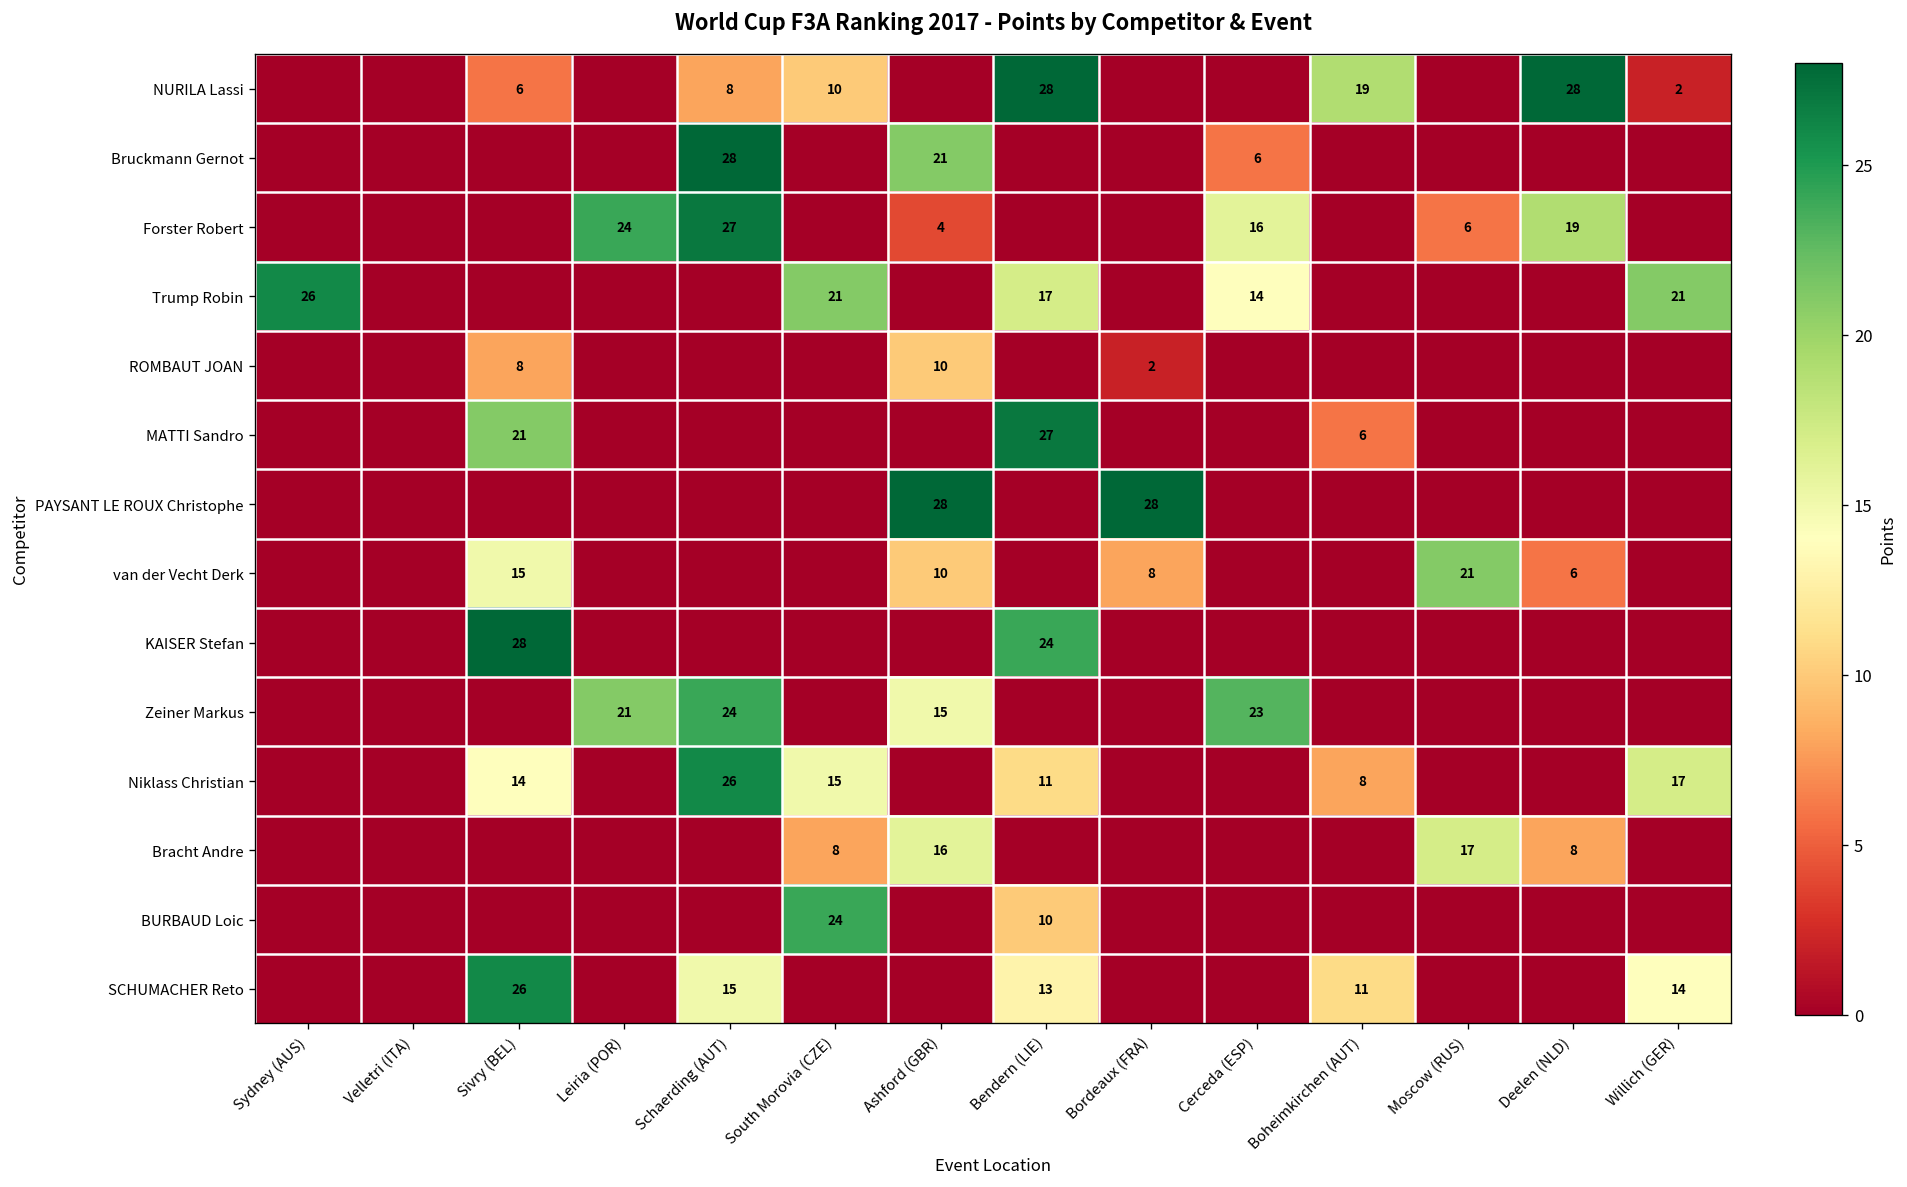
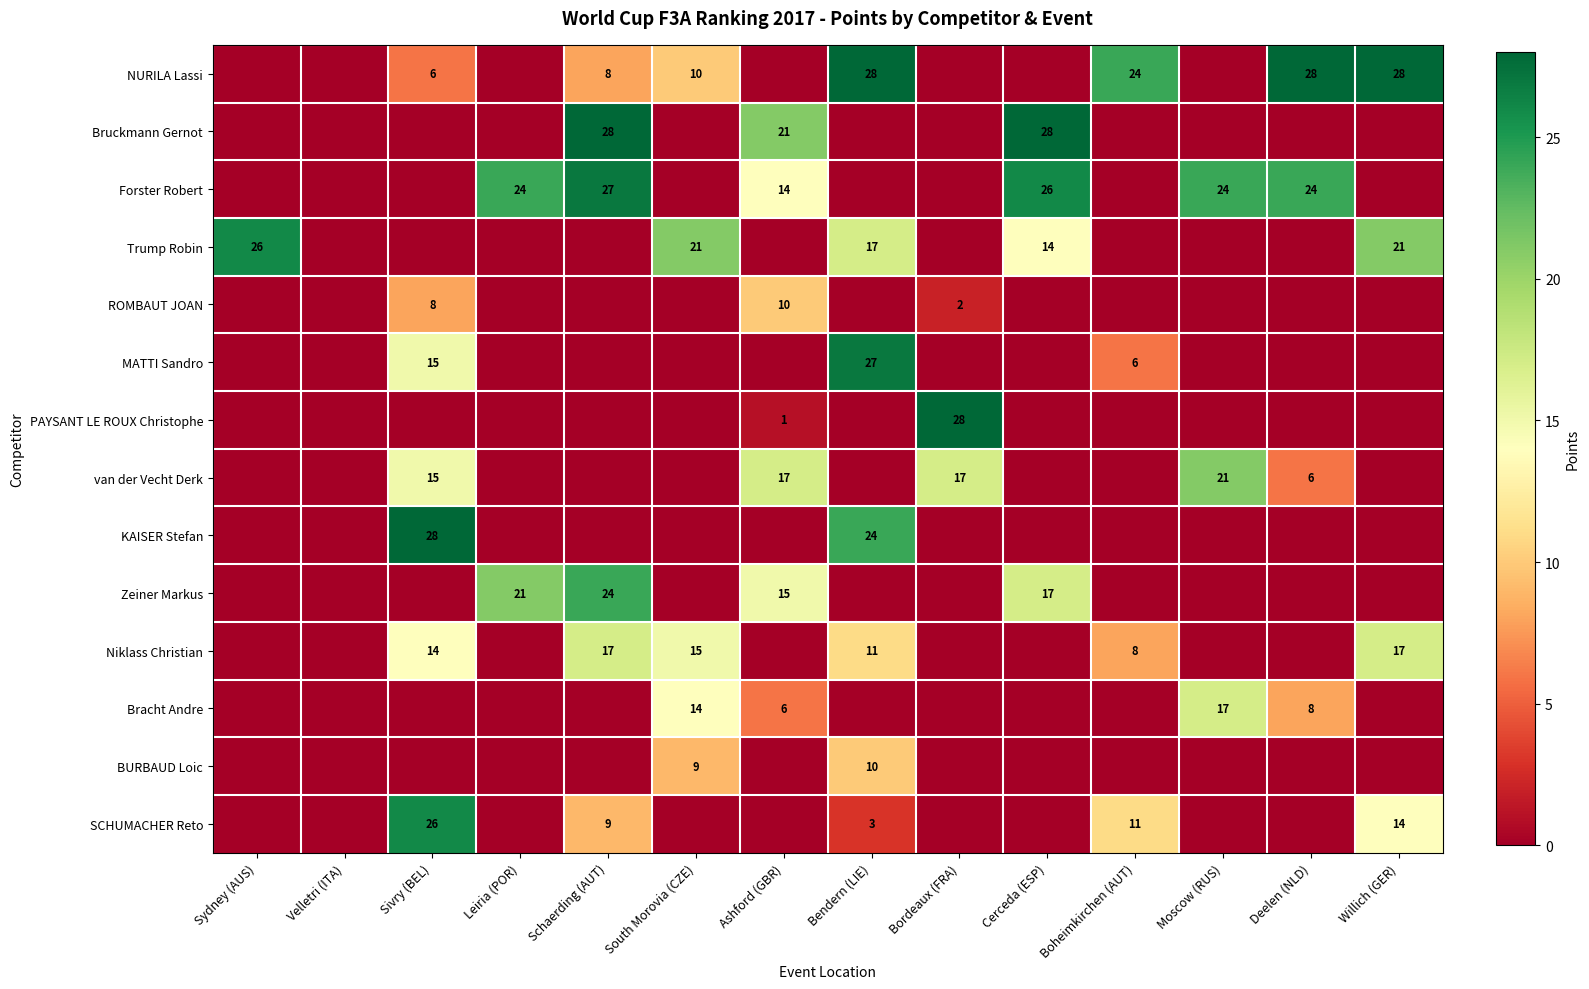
  {
    "NURILA Lassi": {
      "Sivry (BEL)": 6,
      "Schaerding (AUT)": 8,
      "South Morovia (CZE)": 10,
      "Bendern (LIE)": 28,
-     "Boheimkirchen (AUT)": 19,
+     "Boheimkirchen (AUT)": 24,
      "Deelen (NLD)": 28,
-     "Willich (GER)": 2
+     "Willich (GER)": 28
    },
    "Bruckmann Gernot": {
      "Schaerding (AUT)": 28,
      "Ashford (GBR)": 21,
-     "Cerceda (ESP)": 6
+     "Cerceda (ESP)": 28
    },
    "Forster Robert": {
      "Leiria (POR)": 24,
      "Schaerding (AUT)": 27,
-     "Ashford (GBR)": 4,
-     "Cerceda (ESP)": 16,
-     "Moscow (RUS)": 6,
-     "Deelen (NLD)": 19
+     "Ashford (GBR)": 14,
+     "Cerceda (ESP)": 26,
+     "Moscow (RUS)": 24,
+     "Deelen (NLD)": 24
    },
    "Trump Robin": {
      "Sydney (AUS)": 26,
      "South Morovia (CZE)": 21,
      "Bendern (LIE)": 17,
      "Cerceda (ESP)": 14,
      "Willich (GER)": 21
    },
    "ROMBAUT JOAN": {
      "Sivry (BEL)": 8,
      "Ashford (GBR)": 10,
      "Bordeaux (FRA)": 2
    },
    "MATTI Sandro": {
-     "Sivry (BEL)": 21,
+     "Sivry (BEL)": 15,
      "Bendern (LIE)": 27,
      "Boheimkirchen (AUT)": 6
    },
    "PAYSANT LE ROUX Christophe": {
-     "Ashford (GBR)": 28,
+     "Ashford (GBR)": 1,
      "Bordeaux (FRA)": 28
    },
    "van der Vecht Derk": {
      "Sivry (BEL)": 15,
-     "Ashford (GBR)": 10,
-     "Bordeaux (FRA)": 8,
+     "Ashford (GBR)": 17,
+     "Bordeaux (FRA)": 17,
      "Moscow (RUS)": 21,
      "Deelen (NLD)": 6
    },
    "KAISER Stefan": {
      "Sivry (BEL)": 28,
      "Bendern (LIE)": 24
    },
    "Zeiner Markus": {
      "Leiria (POR)": 21,
      "Schaerding (AUT)": 24,
      "Ashford (GBR)": 15,
-     "Cerceda (ESP)": 23
+     "Cerceda (ESP)": 17
    },
    "Niklass Christian": {
      "Sivry (BEL)": 14,
-     "Schaerding (AUT)": 26,
+     "Schaerding (AUT)": 17,
      "South Morovia (CZE)": 15,
      "Bendern (LIE)": 11,
      "Boheimkirchen (AUT)": 8,
      "Willich (GER)": 17
    },
    "Bracht Andre": {
-     "South Morovia (CZE)": 8,
-     "Ashford (GBR)": 16,
+     "South Morovia (CZE)": 14,
+     "Ashford (GBR)": 6,
      "Moscow (RUS)": 17,
      "Deelen (NLD)": 8
    },
    "BURBAUD Loic": {
-     "South Morovia (CZE)": 24,
+     "South Morovia (CZE)": 9,
      "Bendern (LIE)": 10
    },
    "SCHUMACHER Reto": {
      "Sivry (BEL)": 26,
-     "Schaerding (AUT)": 15,
-     "Bendern (LIE)": 13,
+     "Schaerding (AUT)": 9,
+     "Bendern (LIE)": 3,
      "Boheimkirchen (AUT)": 11,
      "Willich (GER)": 14
    }
  }
